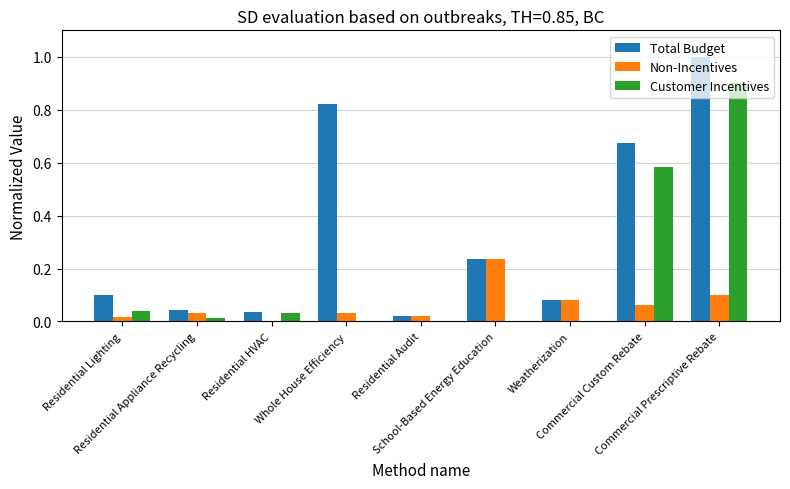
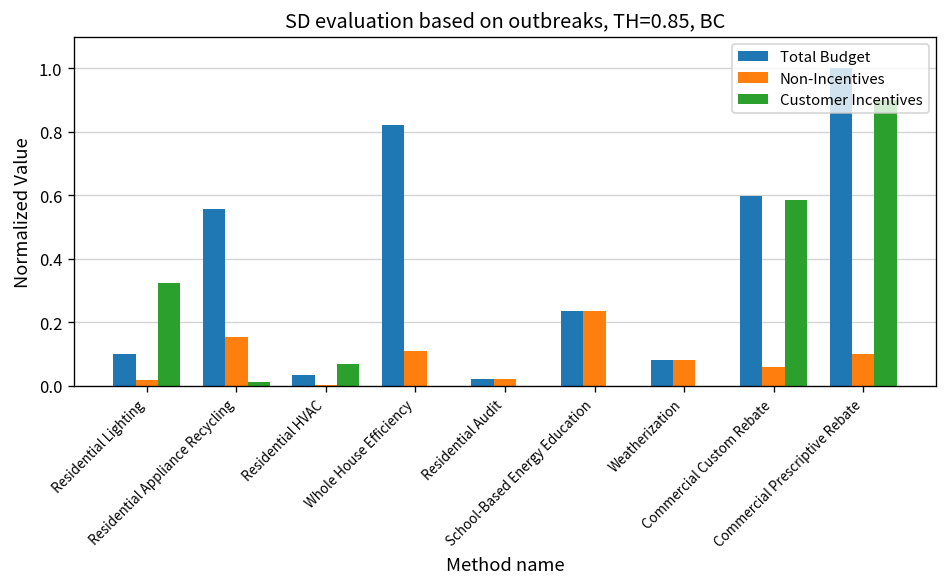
  {
    "Total Budget": {
      "Residential Lighting": 0.10,
-     "Residential Appliance Recycling": 0.04,
+     "Residential Appliance Recycling": 0.56,
      "Residential HVAC": 0.04,
      "Whole House Efficiency": 0.82,
      "Residential Audit": 0.02,
      "School-Based Energy Education": 0.24,
      "Weatherization": 0.08,
-     "Commercial Custom Rebate": 0.68
+     "Commercial Custom Rebate": 0.60
    },
    "Non-Incentives": {
      "Residential Lighting": 0.02,
-     "Residential Appliance Recycling": 0.03,
-     "Whole House Efficiency": 0.03,
+     "Residential Appliance Recycling": 0.15,
+     "Whole House Efficiency": 0.11,
      "Residential Audit": 0.02,
      "School-Based Energy Education": 0.24,
      "Weatherization": 0.08,
      "Commercial Custom Rebate": 0.06,
      "Commercial Prescriptive Rebate": 0.10
    },
    "Customer Incentives": {
-     "Residential Lighting": 0.04,
+     "Residential Lighting": 0.32,
      "Residential Appliance Recycling": 0.01,
-     "Residential HVAC": 0.03,
+     "Residential HVAC": 0.07,
      "Whole House Efficiency": 0.00,
      "Residential Audit": 0.00,
      "School-Based Energy Education": 0.00,
      "Weatherization": 0.00,
      "Commercial Custom Rebate": 0.58
    }
  }
